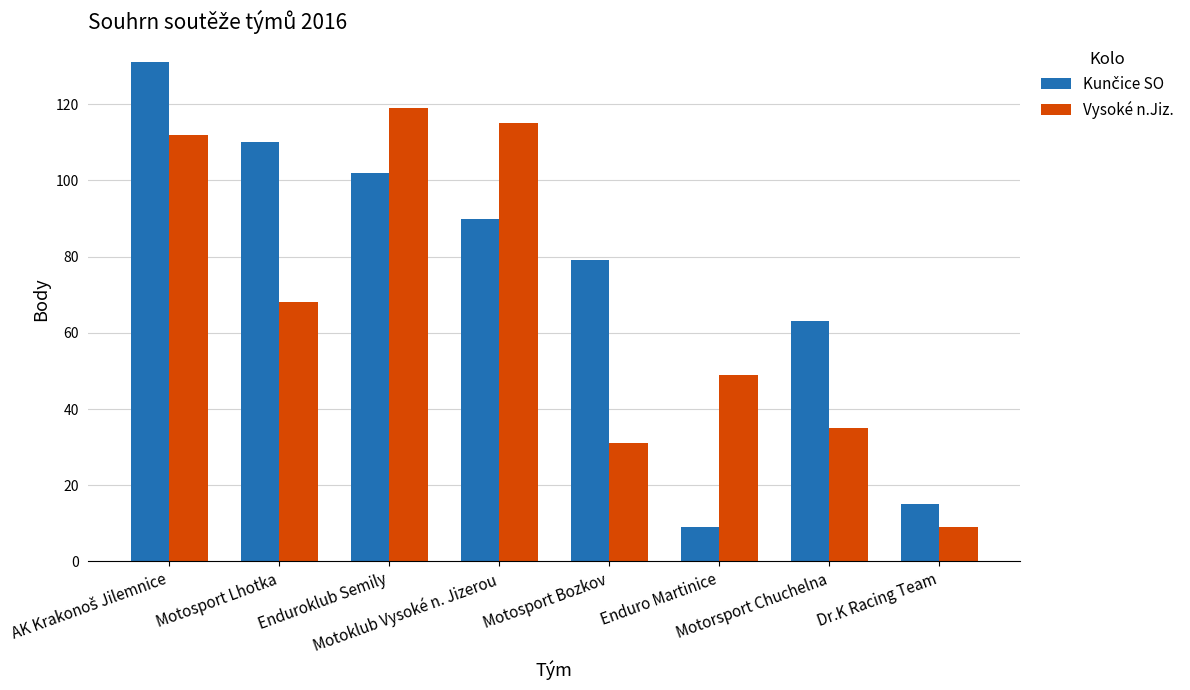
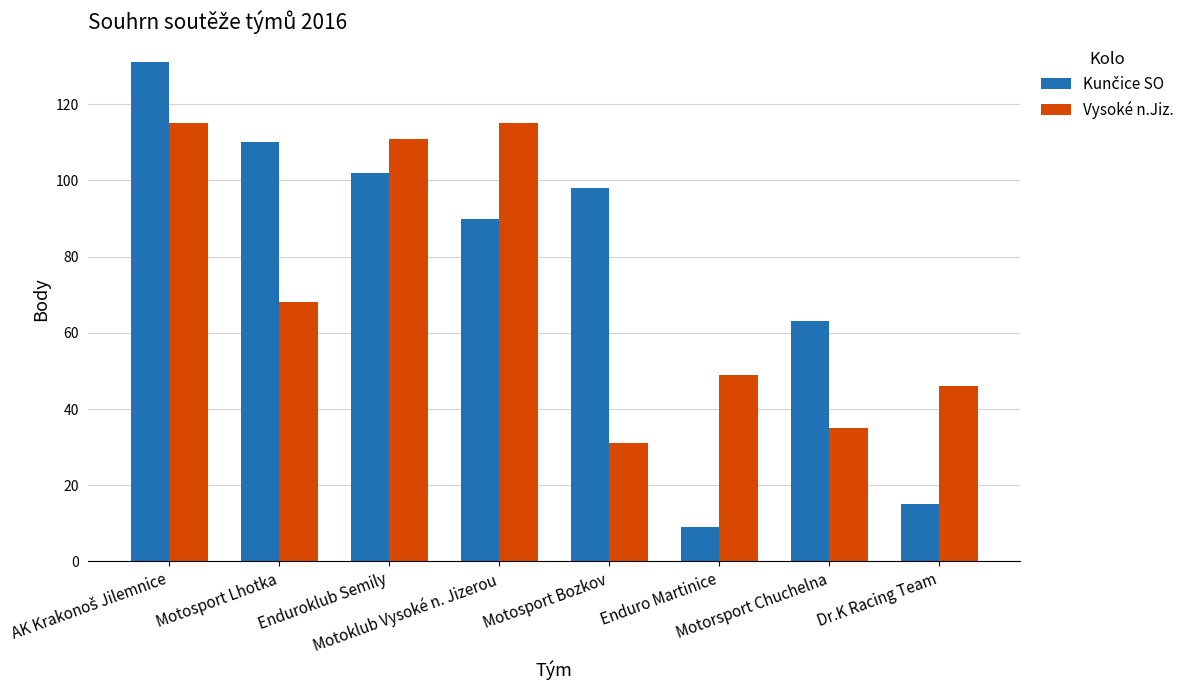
  {
    "Kunčice SO": {
      "AK Krakonoš Jilemnice": 131,
      "Motosport Lhotka": 110,
      "Enduroklub Semily": 102,
      "Motoklub Vysoké n. Jizerou": 90,
-     "Motosport Bozkov": 79,
+     "Motosport Bozkov": 98,
      "Enduro Martinice": 9,
      "Motorsport Chuchelna": 63,
      "Dr.K Racing Team": 15
    },
    "Vysoké n.Jiz.": {
-     "AK Krakonoš Jilemnice": 112,
+     "AK Krakonoš Jilemnice": 115,
      "Motosport Lhotka": 68,
-     "Enduroklub Semily": 119,
+     "Enduroklub Semily": 111,
      "Motoklub Vysoké n. Jizerou": 115,
      "Motosport Bozkov": 31,
      "Enduro Martinice": 49,
      "Motorsport Chuchelna": 35,
-     "Dr.K Racing Team": 9
+     "Dr.K Racing Team": 46
    }
  }
